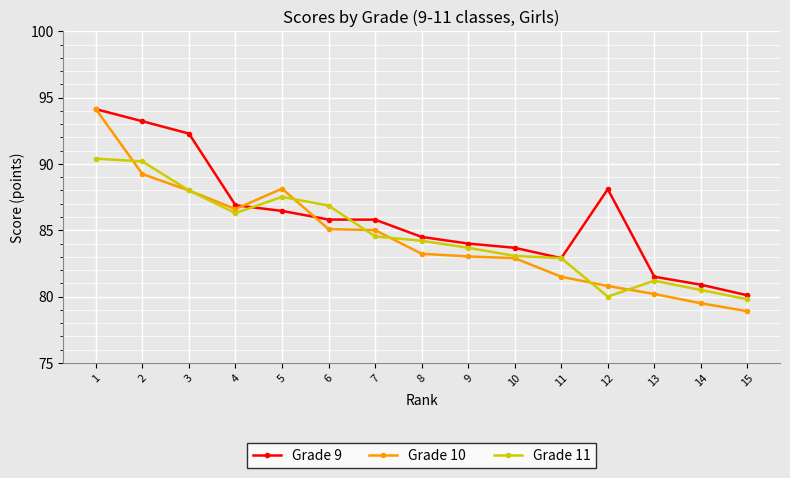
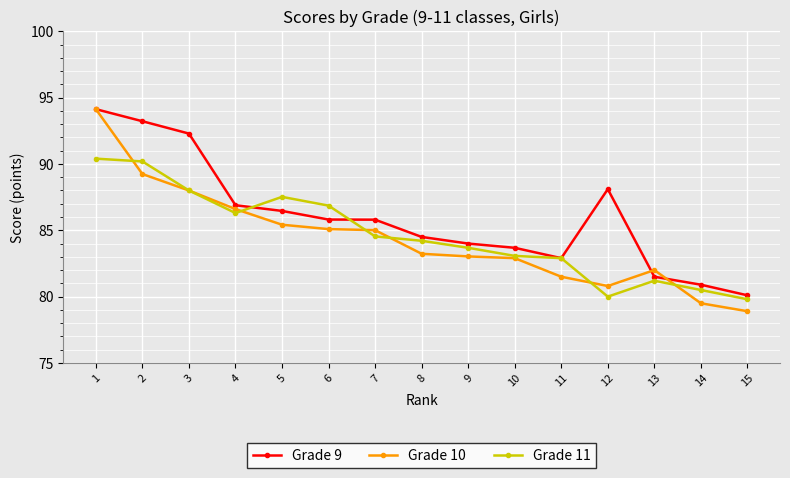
  {
    "Grade 9": {
      "2": 93.2,
      "3": 92.3,
      "4": 86.9,
      "5": 86.5,
      "6": 85.8,
      "7": 85.8,
      "8": 84.5,
      "9": 84.0,
      "10": 83.7,
      "12": 88.1,
      "13": 81.5,
      "14": 80.9,
      "15": 80.1
    },
    "Grade 10": {
      "2": 89.2,
      "4": 86.6,
-     "5": 88.1,
+     "5": 85.4,
      "6": 85.1,
      "7": 85.0,
      "8": 83.2,
      "9": 83.0,
      "11": 81.5,
      "12": 80.8,
-     "13": 80.2,
+     "13": 82.0,
      "14": 79.5,
      "15": 78.9
    },
    "Grade 11": {
      "1": 90.4,
      "2": 90.2,
      "4": 86.3,
      "5": 87.5,
      "6": 86.9,
      "7": 84.5,
      "8": 84.2,
      "9": 83.7,
      "12": 80.0,
      "13": 81.2,
      "14": 80.5,
      "15": 79.8
    }
  }
